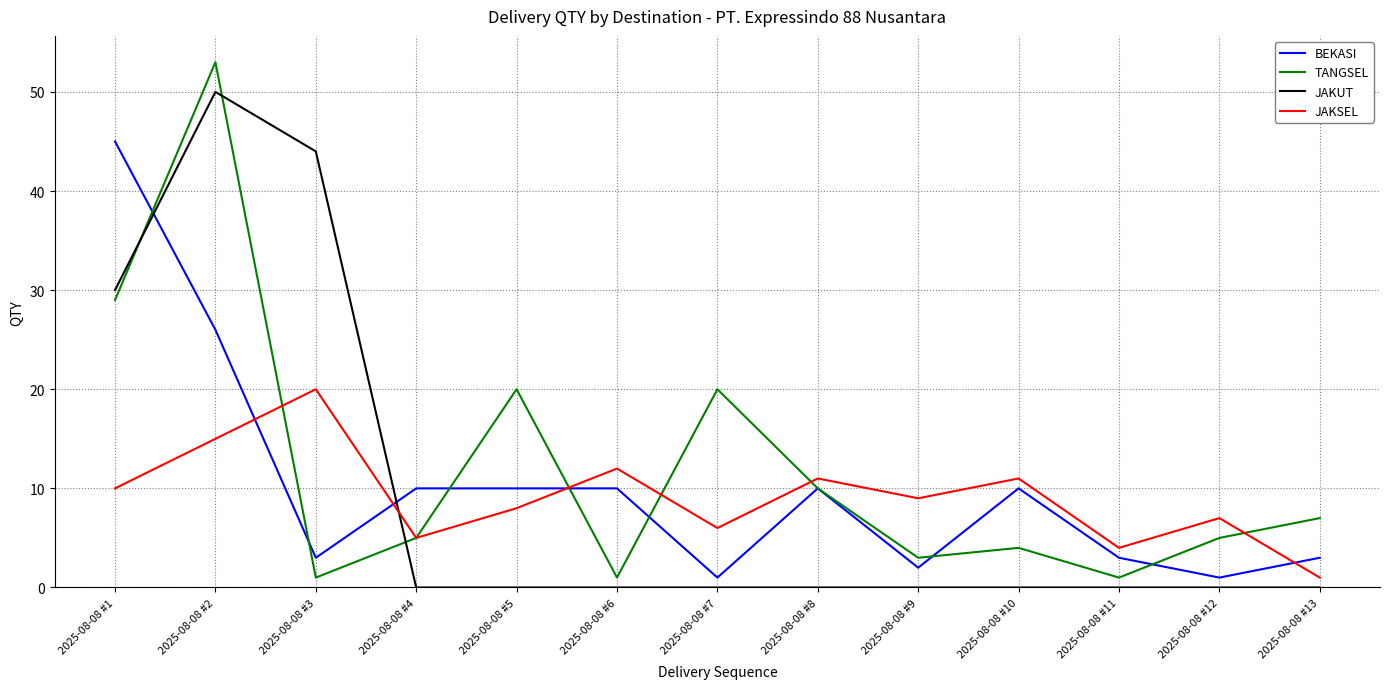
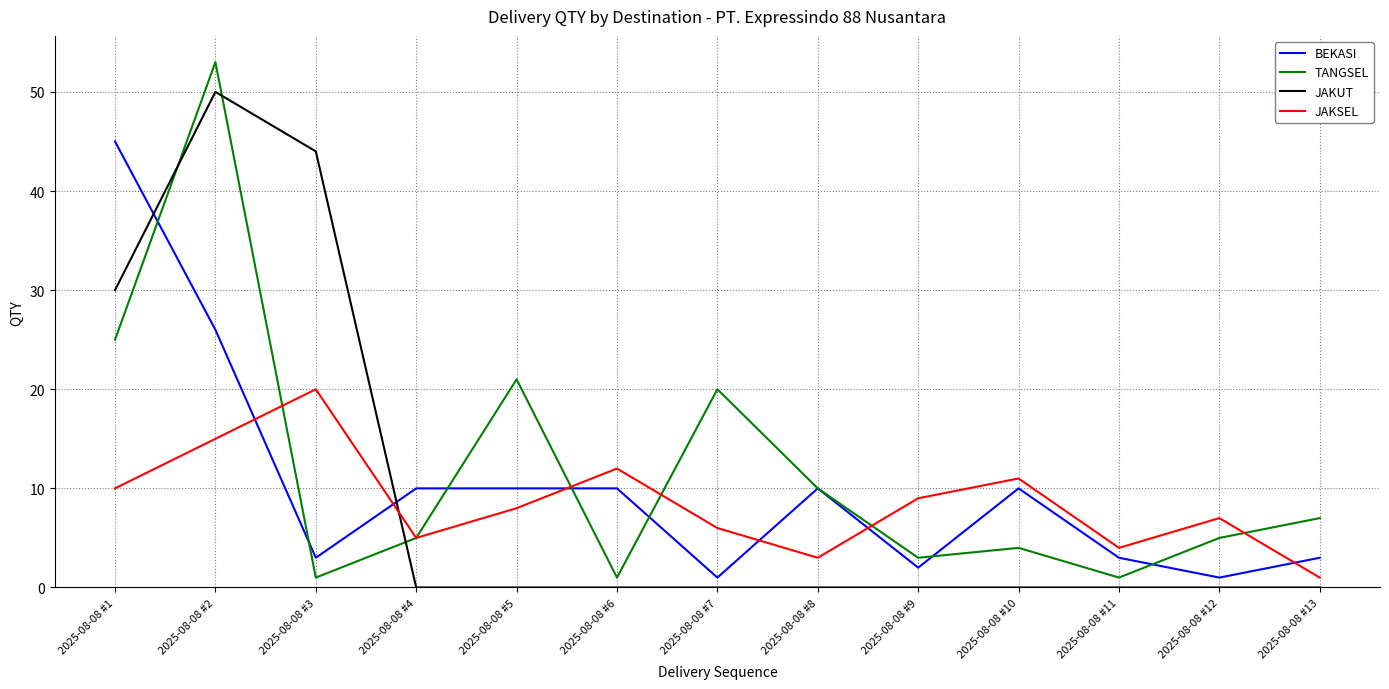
  {
    "BEKASI": {
      "2025-08-08 #1": 45,
      "2025-08-08 #2": 26,
      "2025-08-08 #3": 3,
      "2025-08-08 #4": 10,
      "2025-08-08 #5": 10,
      "2025-08-08 #6": 10,
      "2025-08-08 #7": 1,
      "2025-08-08 #9": 2,
      "2025-08-08 #10": 10,
      "2025-08-08 #11": 3,
      "2025-08-08 #12": 1,
      "2025-08-08 #13": 3
    },
    "TANGSEL": {
-     "2025-08-08 #1": 29,
+     "2025-08-08 #1": 25,
      "2025-08-08 #2": 53,
      "2025-08-08 #3": 1,
-     "2025-08-08 #5": 20,
+     "2025-08-08 #5": 21,
      "2025-08-08 #6": 1,
      "2025-08-08 #7": 20,
      "2025-08-08 #9": 3,
      "2025-08-08 #10": 4,
      "2025-08-08 #11": 1,
      "2025-08-08 #12": 5,
      "2025-08-08 #13": 7
    },
    "JAKUT": {
      "2025-08-08 #1": 30,
      "2025-08-08 #2": 50,
      "2025-08-08 #3": 44,
      "2025-08-08 #4": 0,
      "2025-08-08 #5": 0,
      "2025-08-08 #6": 0,
      "2025-08-08 #7": 0,
      "2025-08-08 #8": 0,
      "2025-08-08 #9": 0,
      "2025-08-08 #10": 0,
      "2025-08-08 #11": 0,
      "2025-08-08 #12": 0,
      "2025-08-08 #13": 0
    },
    "JAKSEL": {
      "2025-08-08 #1": 10,
      "2025-08-08 #2": 15,
      "2025-08-08 #3": 20,
      "2025-08-08 #5": 8,
      "2025-08-08 #6": 12,
      "2025-08-08 #7": 6,
-     "2025-08-08 #8": 11,
+     "2025-08-08 #8": 3,
      "2025-08-08 #9": 9,
      "2025-08-08 #10": 11,
      "2025-08-08 #11": 4,
      "2025-08-08 #12": 7,
      "2025-08-08 #13": 1
    }
  }
